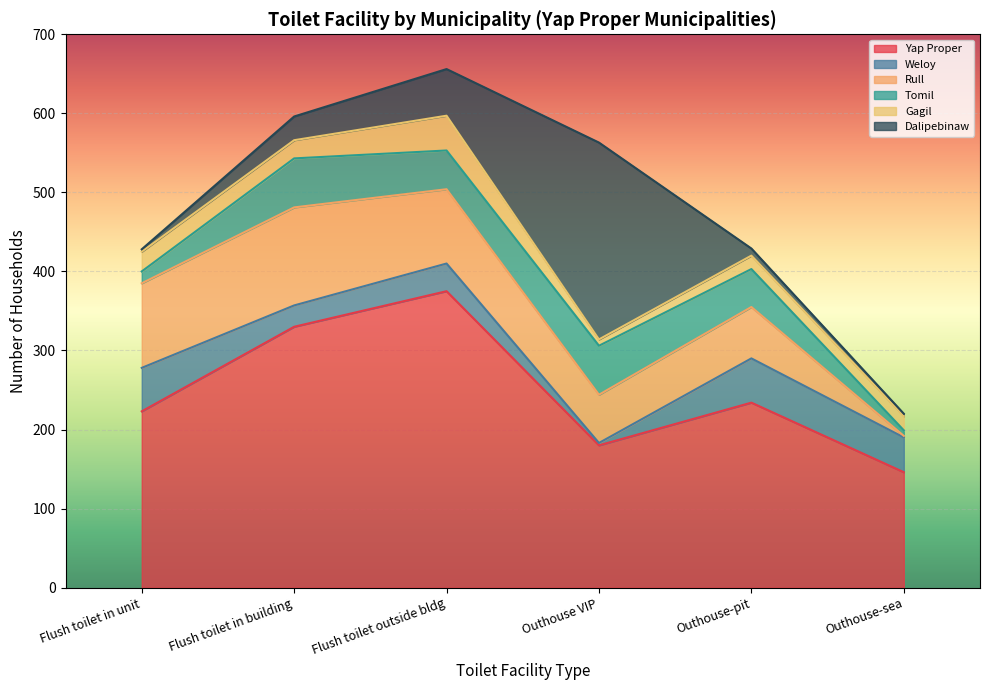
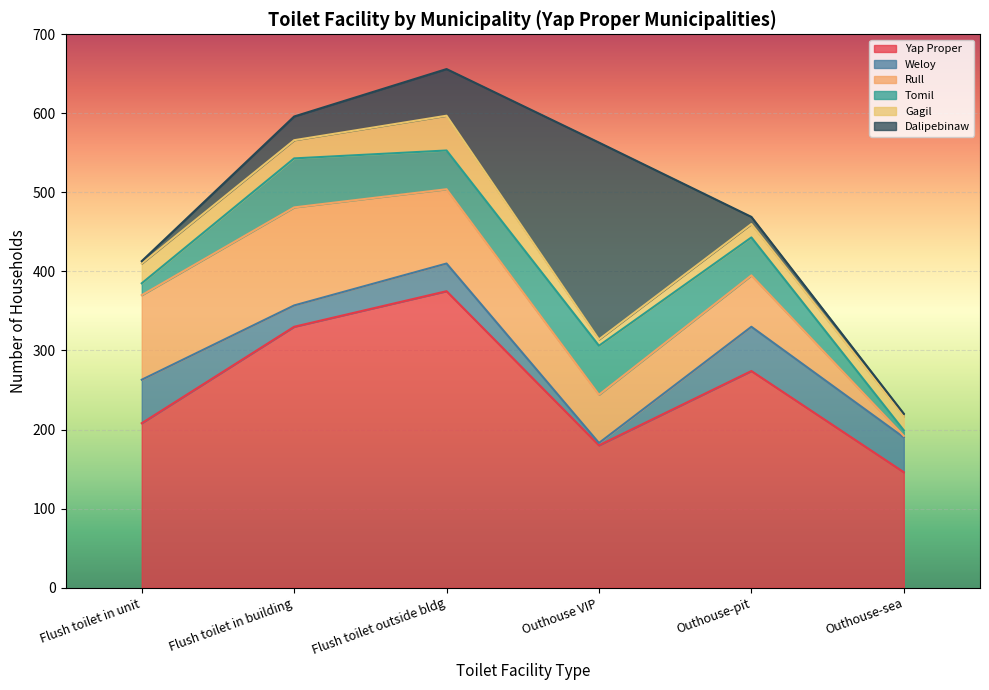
  {
    "Yap Proper": {
-     "Flush toilet in unit": 220,
+     "Flush toilet in unit": 210,
      "Flush toilet in building": 330,
      "Flush toilet outside bldg": 380,
-     "Outhouse-pit": 230,
+     "Outhouse-pit": 270,
      "Outhouse-sea": 150
    },
    "Dalipebinaw": {
      "Flush toilet in building": 30,
      "Flush toilet outside bldg": 60,
      "Outhouse VIP": 250,
      "Outhouse-pit": 10
    }
  }
